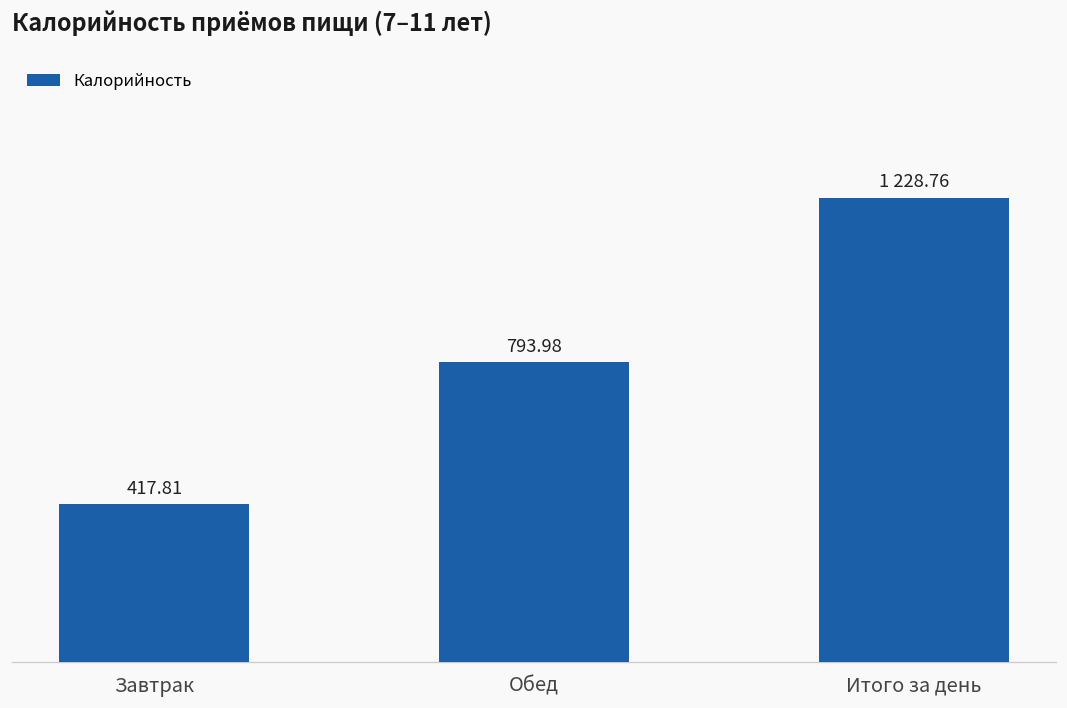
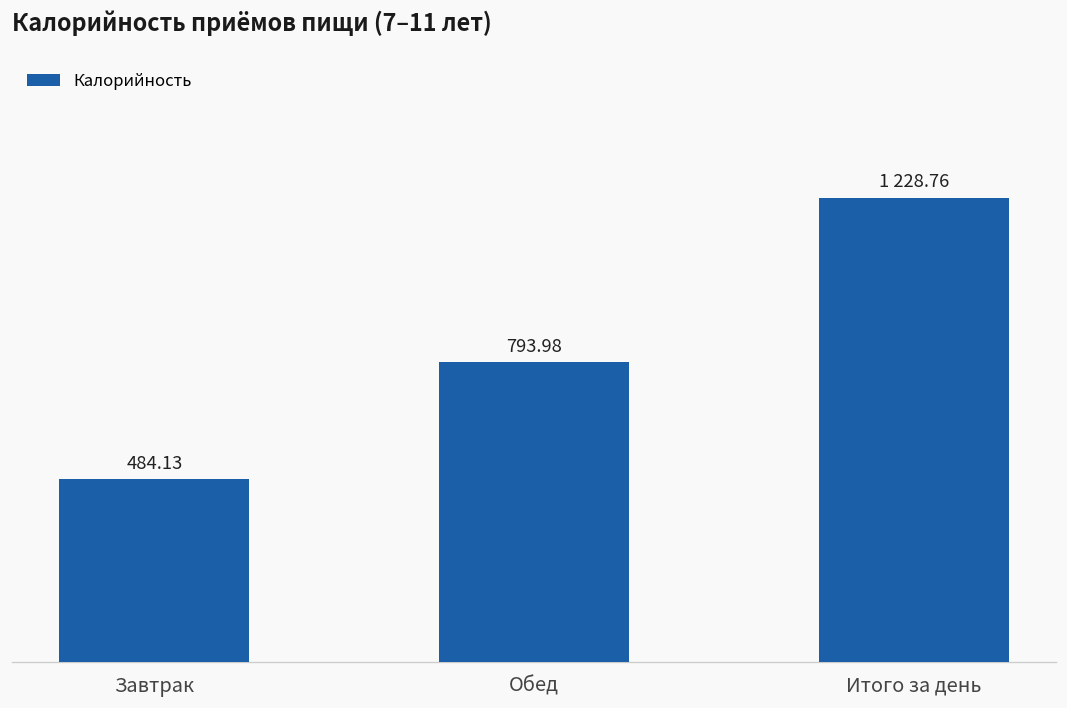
  {
-   "Завтрак": 417.81,
+   "Завтрак": 484.13,
    "Обед": 793.98
  }
